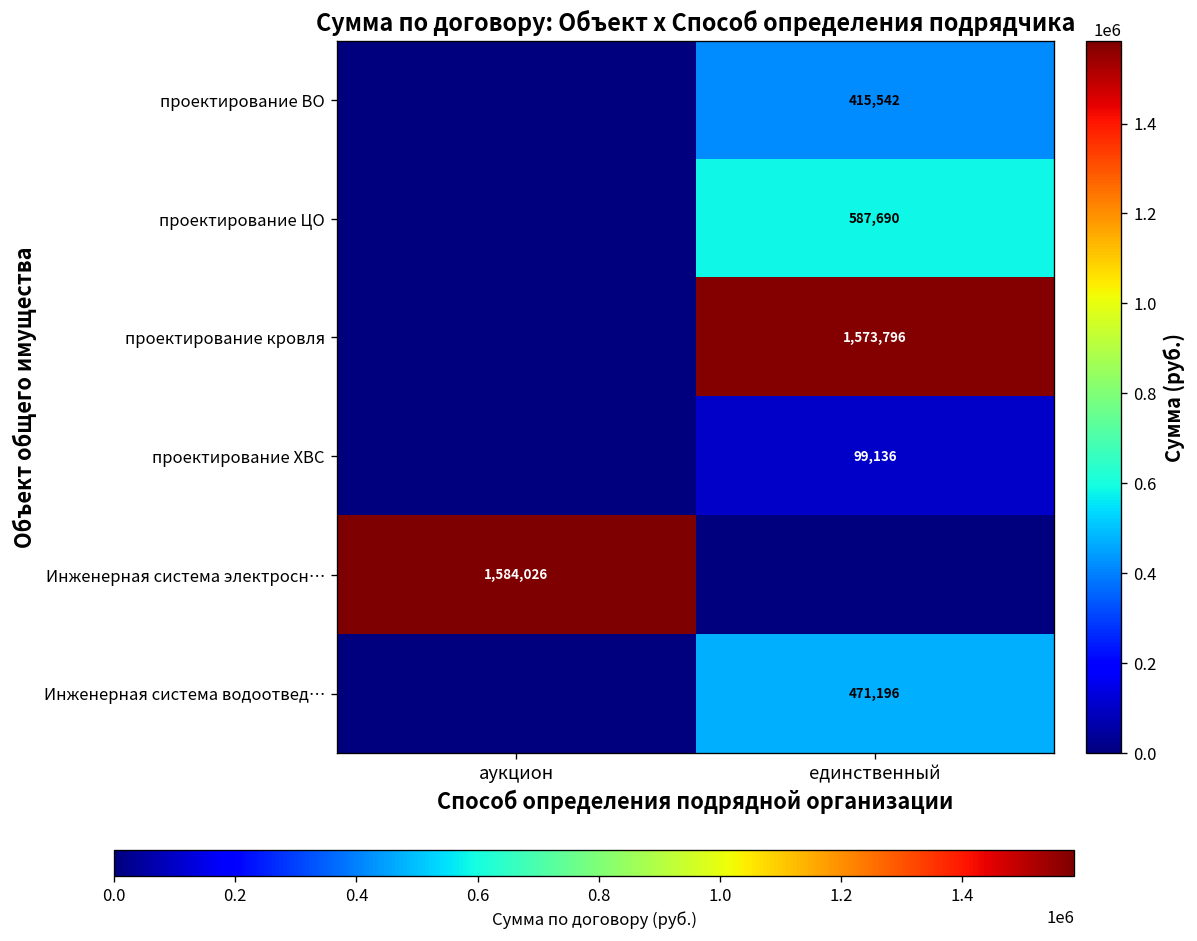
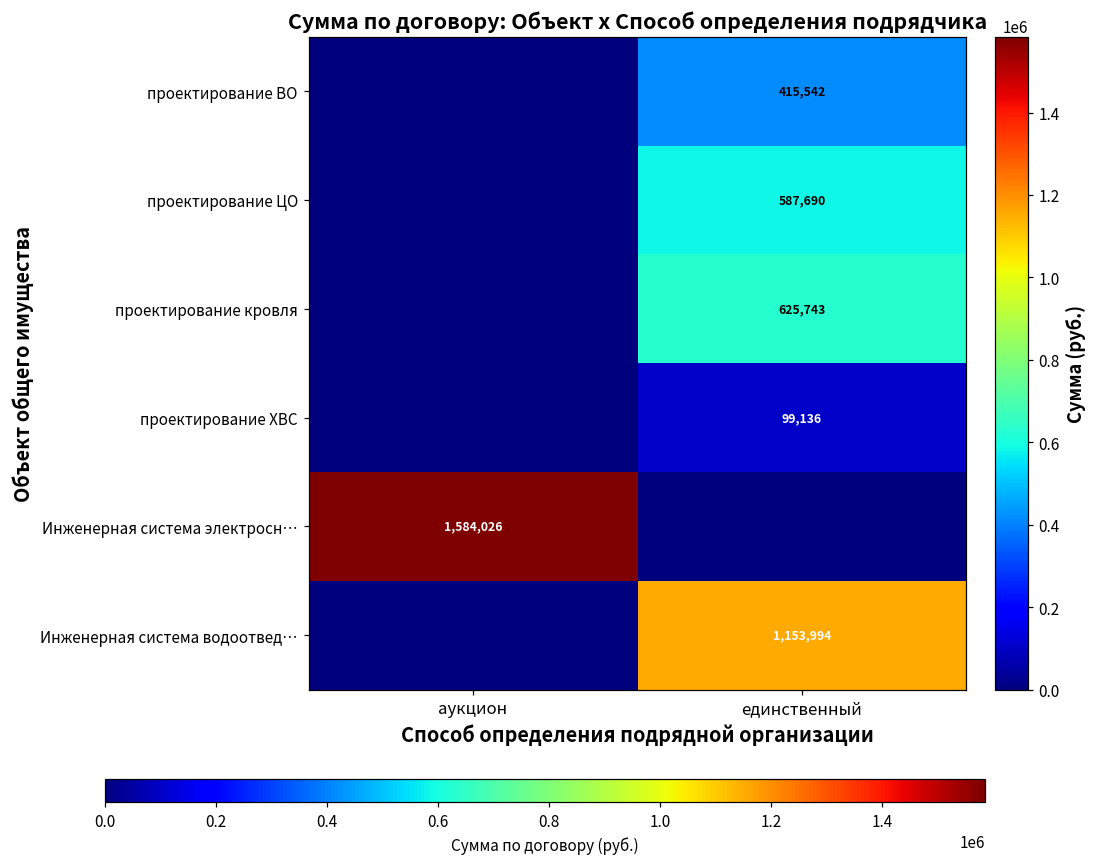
  {
    "проектирование ВО": {
      "единственный": "415,542"
    },
    "проектирование ЦО": {
      "единственный": "587,690"
    },
    "проектирование кровля": {
-     "единственный": "1,573,796"
+     "единственный": "625,743"
    },
    "проектирование ХВС": {
      "единственный": "99,136"
    },
    "Инженерная система электросн…": {
      "аукцион": "1,584,026"
    },
    "Инженерная система водоотвед…": {
-     "единственный": "471,196"
+     "единственный": "1,153,994"
    }
  }
